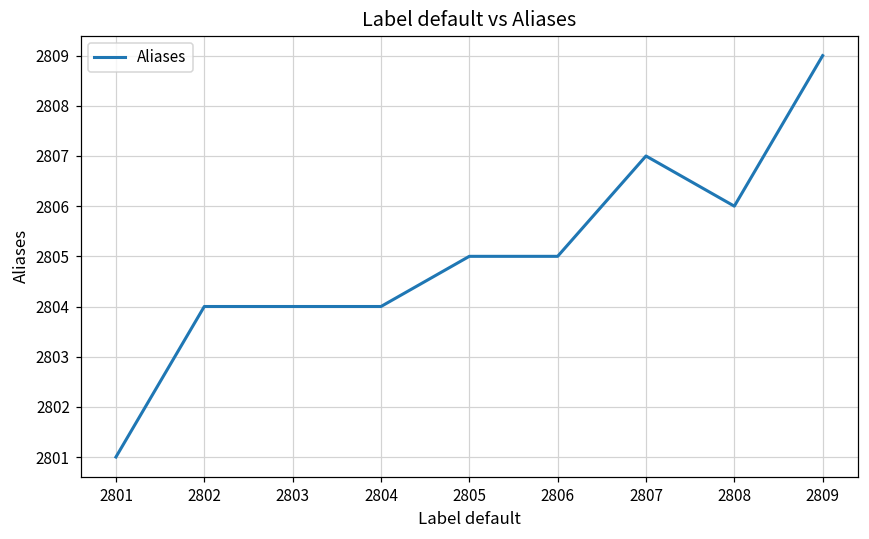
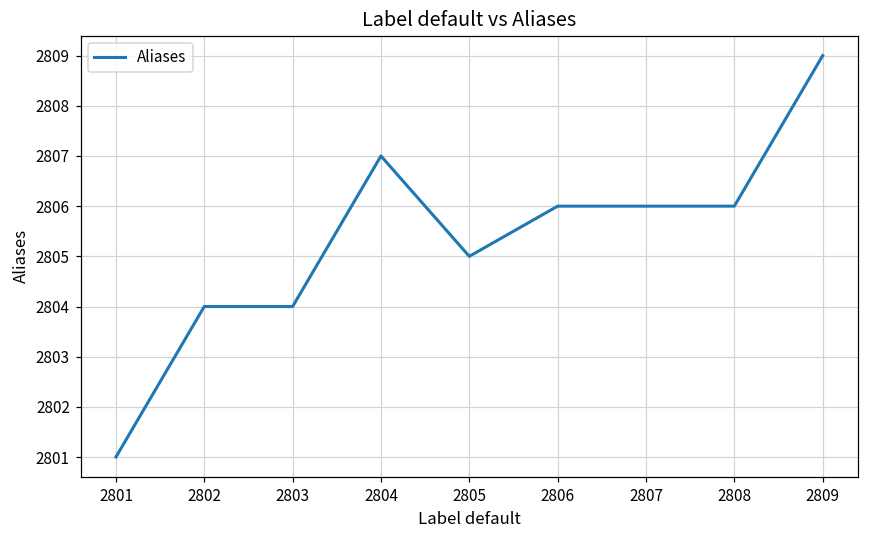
  {
    "2801": 2801,
    "2802": 2804,
    "2803": 2804,
-   "2804": 2804,
+   "2804": 2807,
    "2805": 2805,
-   "2806": 2805,
-   "2807": 2807,
+   "2806": 2806,
+   "2807": 2806,
    "2808": 2806,
    "2809": 2809
  }
